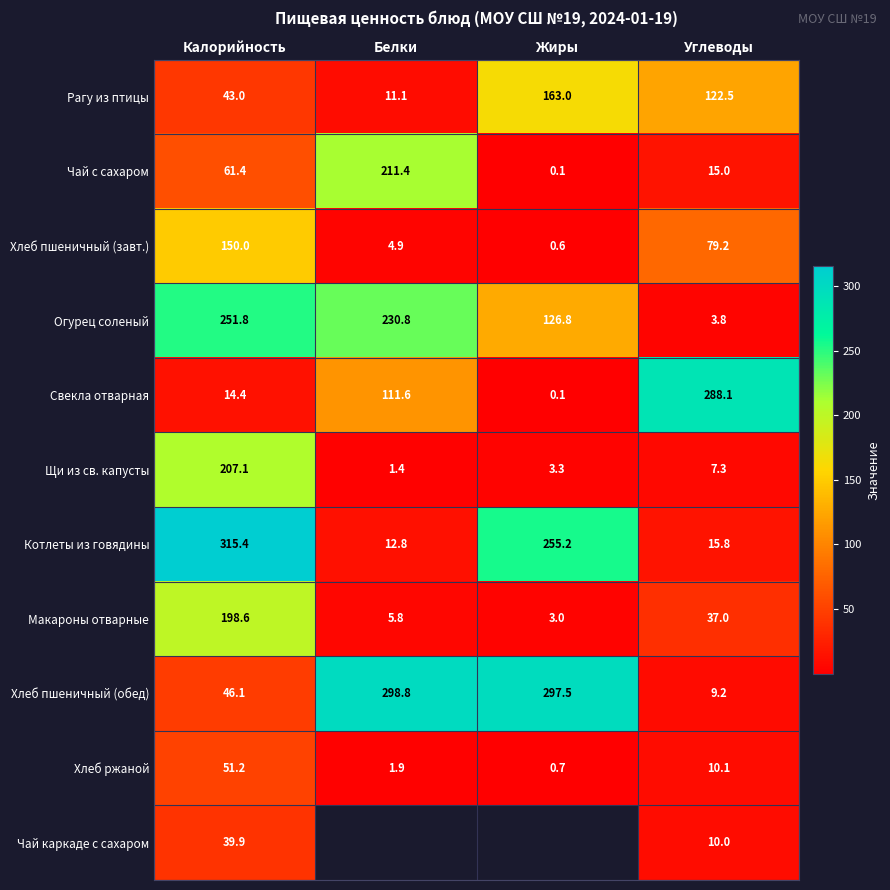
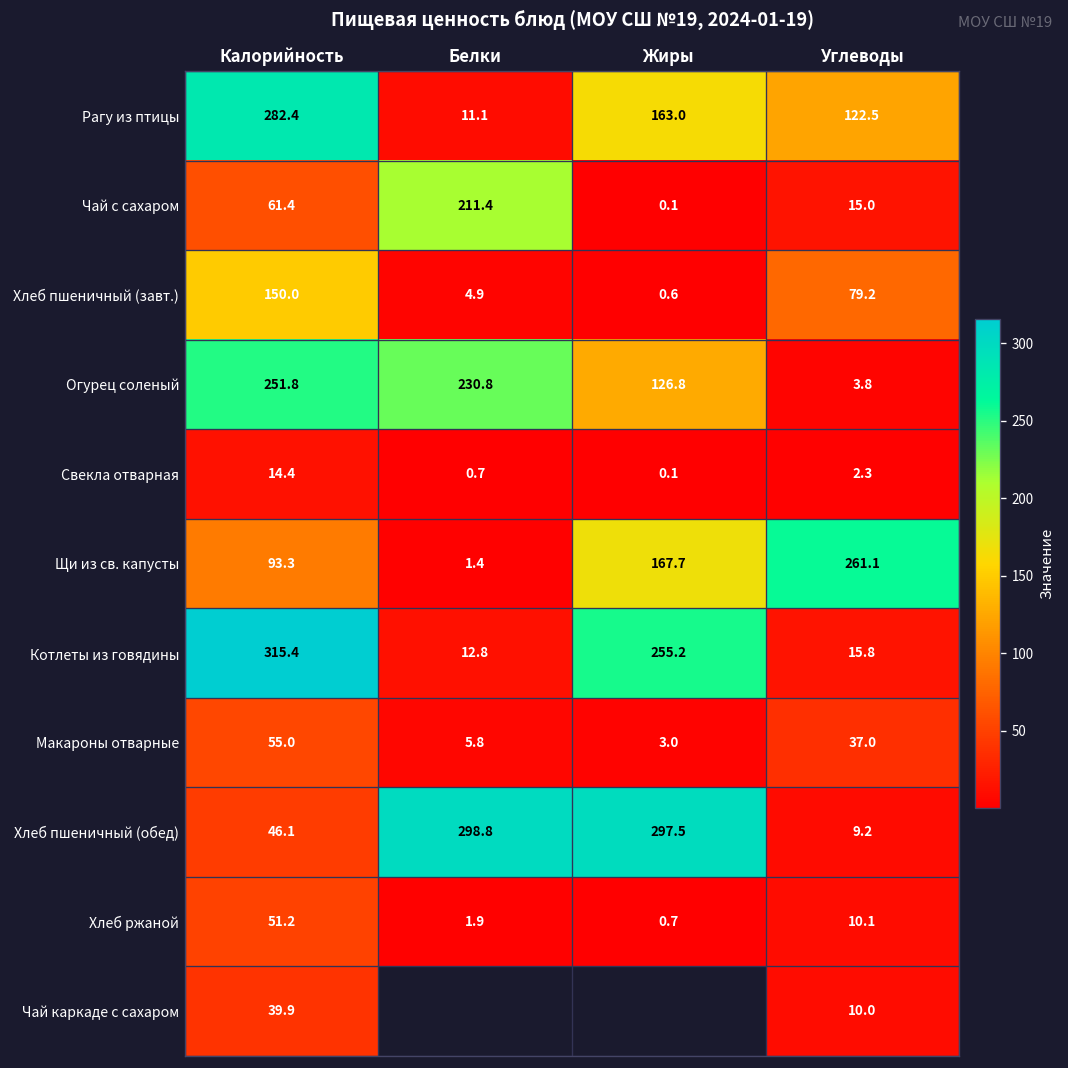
  {
    "Рагу из птицы": {
-     "Калорийность": 43.0,
+     "Калорийность": 282.4,
      "Белки": 11.1,
      "Жиры": 163.0,
      "Углеводы": 122.5
    },
    "Чай с сахаром": {
      "Калорийность": 61.4,
      "Белки": 211.4,
      "Жиры": 0.1,
      "Углеводы": 15.0
    },
    "Хлеб пшеничный (завт.)": {
      "Калорийность": 150.0,
      "Белки": 4.9,
      "Жиры": 0.6,
      "Углеводы": 79.2
    },
    "Огурец соленый": {
      "Калорийность": 251.8,
      "Белки": 230.8,
      "Жиры": 126.8,
      "Углеводы": 3.8
    },
    "Свекла отварная": {
      "Калорийность": 14.4,
-     "Белки": 111.6,
+     "Белки": 0.7,
      "Жиры": 0.1,
-     "Углеводы": 288.1
+     "Углеводы": 2.3
    },
    "Щи из св. капусты": {
-     "Калорийность": 207.1,
+     "Калорийность": 93.3,
      "Белки": 1.4,
-     "Жиры": 3.3,
-     "Углеводы": 7.3
+     "Жиры": 167.7,
+     "Углеводы": 261.1
    },
    "Котлеты из говядины": {
      "Калорийность": 315.4,
      "Белки": 12.8,
      "Жиры": 255.2,
      "Углеводы": 15.8
    },
    "Макароны отварные": {
-     "Калорийность": 198.6,
+     "Калорийность": 55.0,
      "Белки": 5.8,
      "Жиры": 3.0,
      "Углеводы": 37.0
    },
    "Хлеб пшеничный (обед)": {
      "Калорийность": 46.1,
      "Белки": 298.8,
      "Жиры": 297.5,
      "Углеводы": 9.2
    },
    "Хлеб ржаной": {
      "Калорийность": 51.2,
      "Белки": 1.9,
      "Жиры": 0.7,
      "Углеводы": 10.1
    },
    "Чай каркаде с сахаром": {
      "Калорийность": 39.9,
      "Углеводы": 10.0
    }
  }
